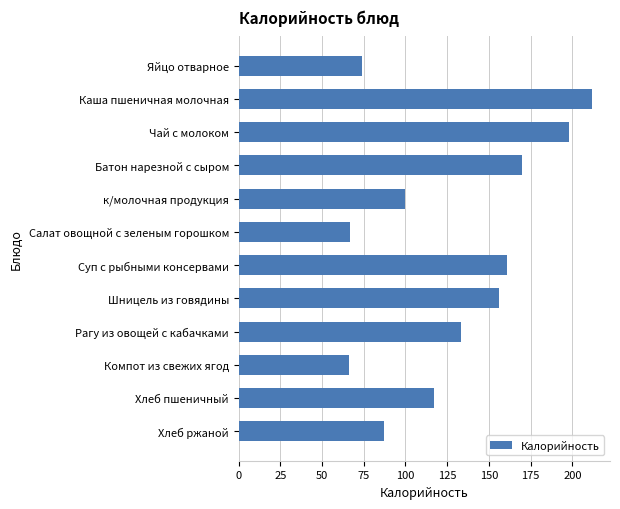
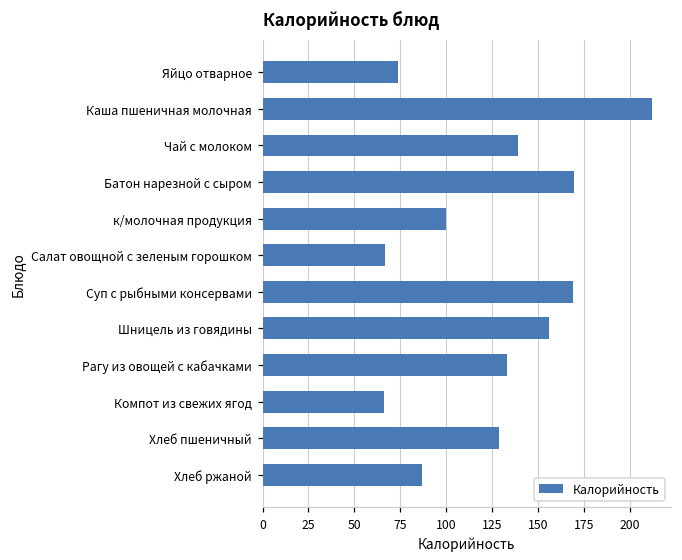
  {
    "Яйцо отварное": 74,
    "Каша пшеничная молочная": 212,
-   "Чай с молоком": 198,
+   "Чай с молоком": 139,
    "Батон нарезной с сыром": 170,
    "к/молочная продукция": 100,
    "Салат овощной с зеленым горошком": 67,
-   "Суп с рыбными консервами": 161,
+   "Суп с рыбными консервами": 169,
    "Шницель из говядины": 156,
    "Рагу из овощей с кабачками": 133,
    "Компот из свежих ягод": 66,
-   "Хлеб пшеничный": 117,
+   "Хлеб пшеничный": 129,
    "Хлеб ржаной": 87
  }
